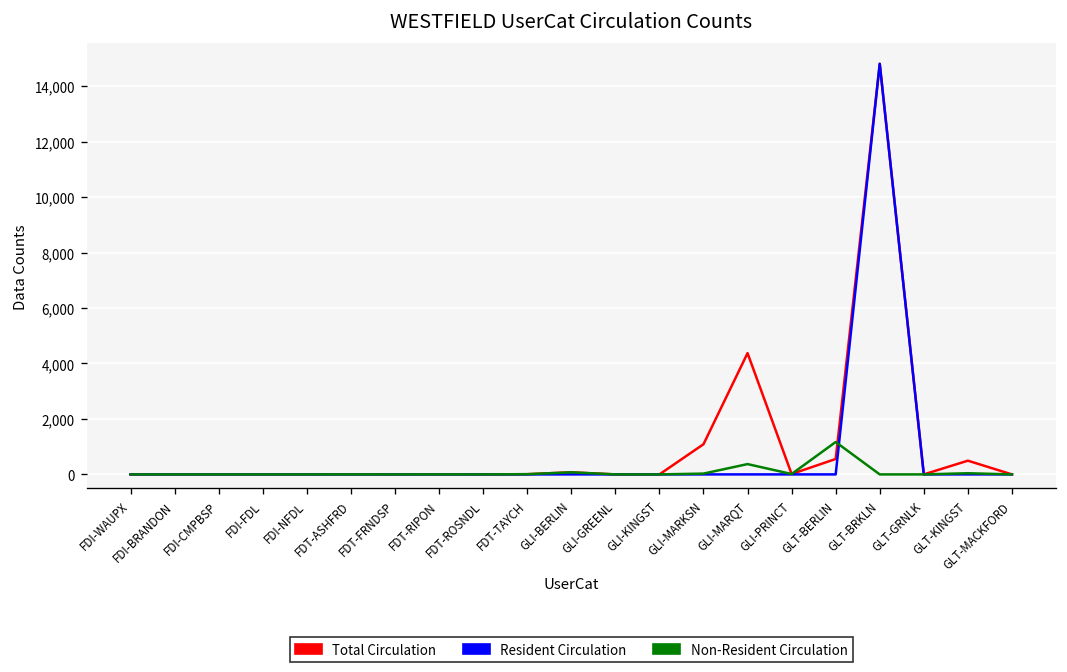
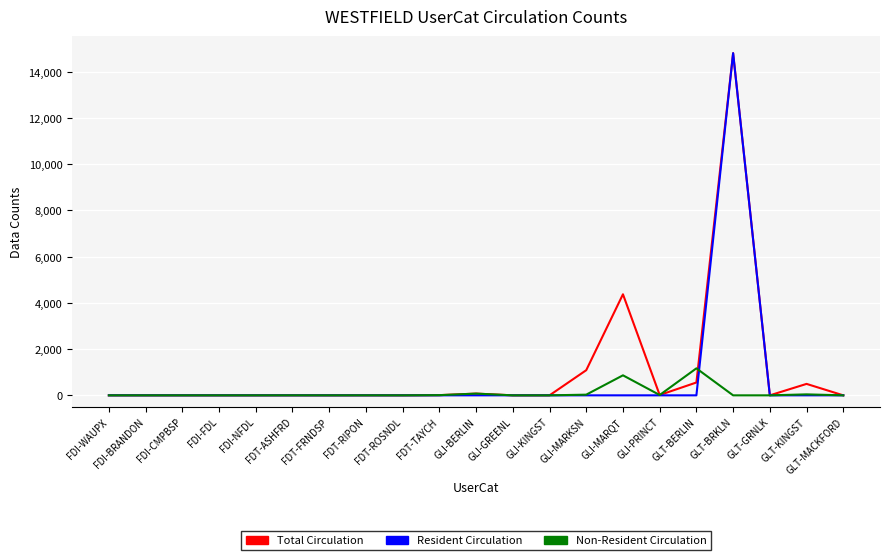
  {
    "Total Circulation": {
      "GLI-MARKSN": "1,100",
      "GLI-MARQT": "4,400",
      "GLT-BERLIN": "600",
      "GLT-KINGST": "500"
    },
    "Resident Circulation": {
      "GLI-MARQT": "0",
      "GLT-BERLIN": "0"
    },
    "Non-Resident Circulation": {
-     "GLI-MARQT": "400",
+     "GLI-MARQT": "900",
      "GLT-BERLIN": "1,200",
      "GLT-BRKLN": "0"
    }
  }
